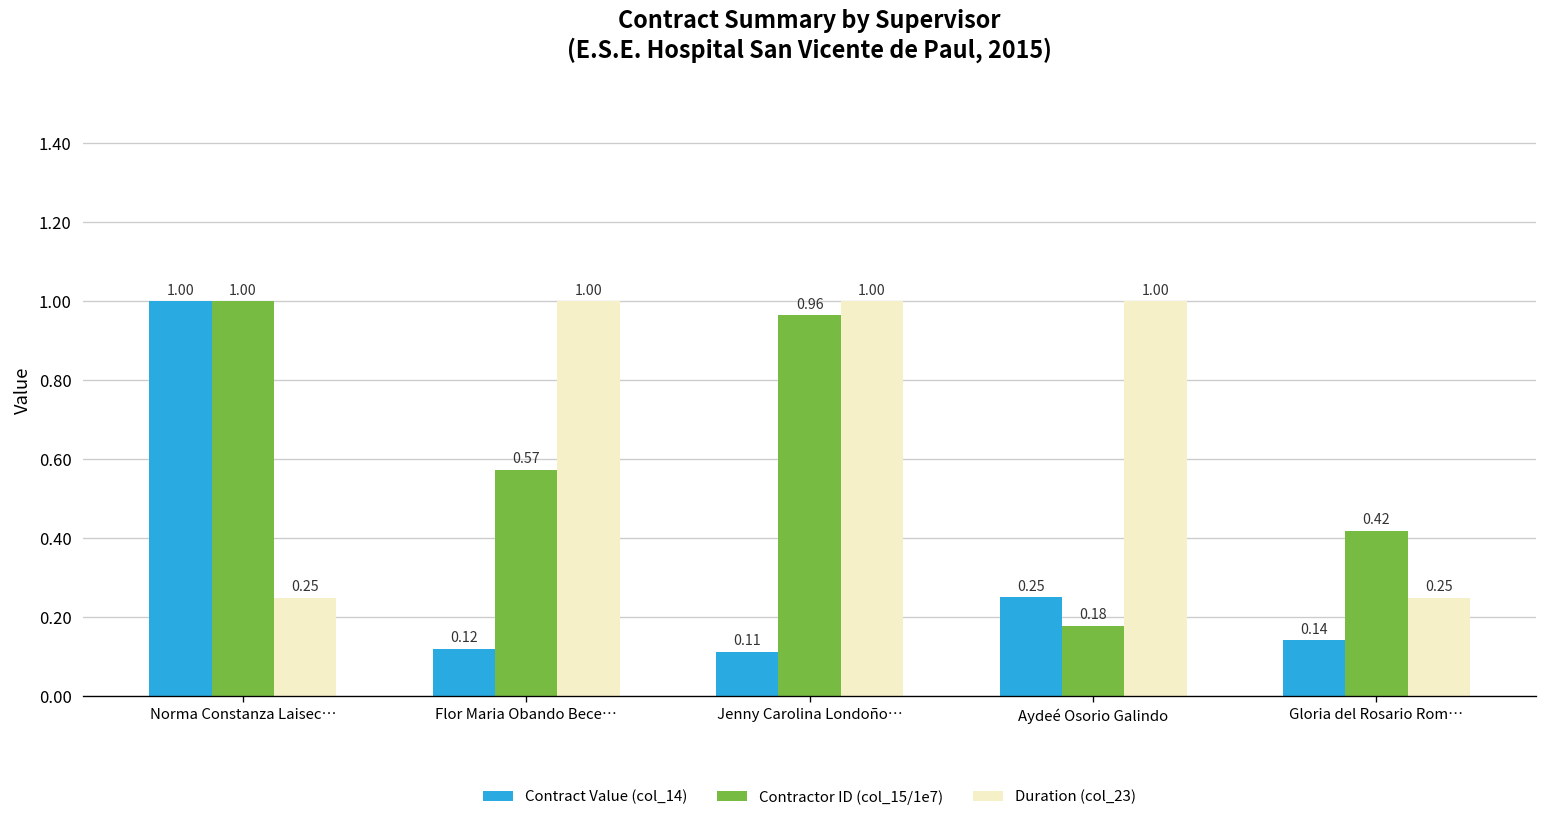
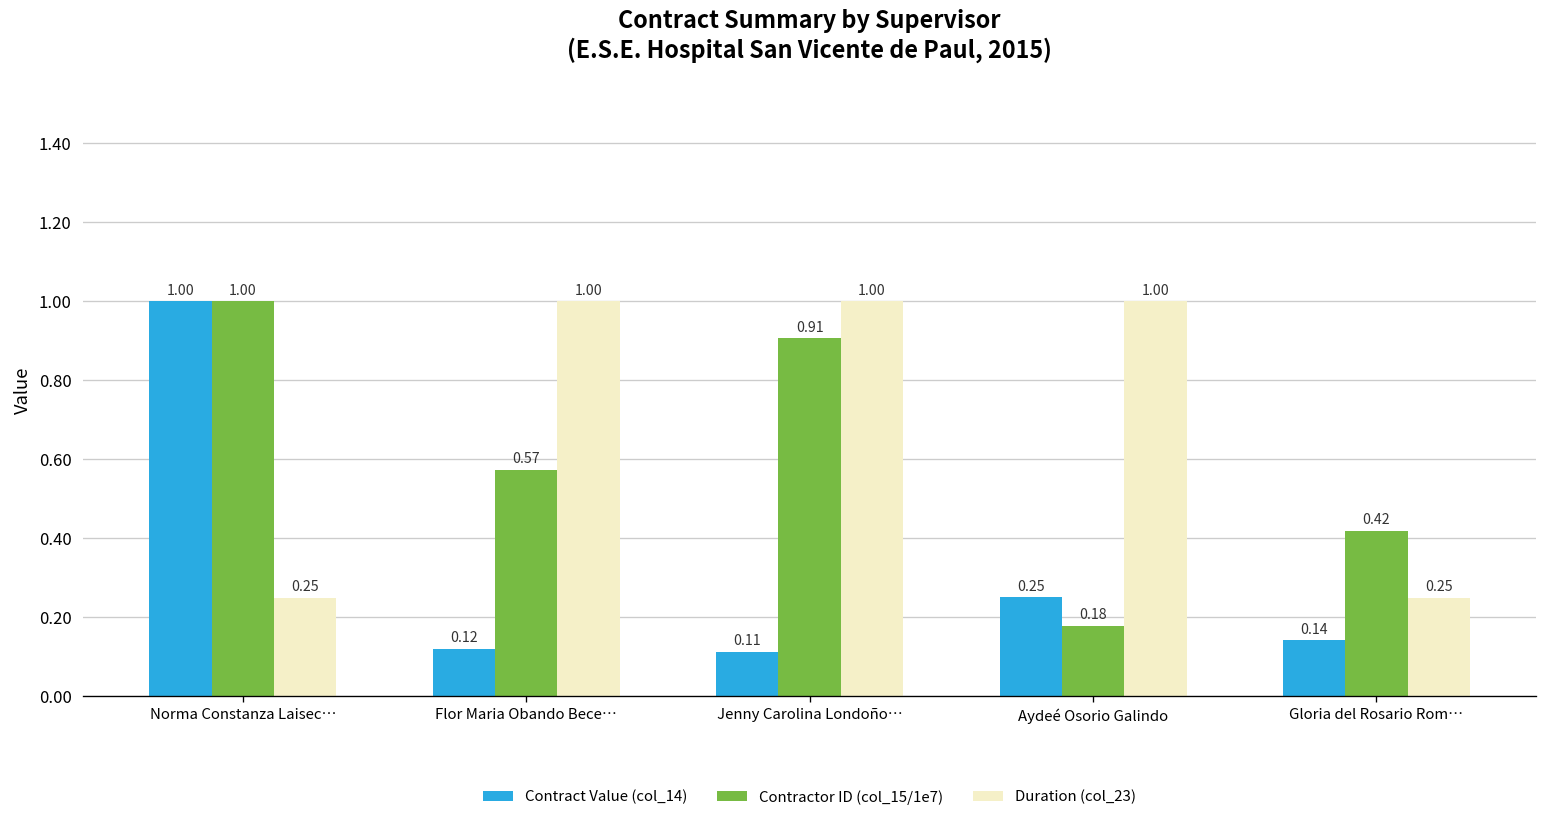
  {
    "Contract Value (col_14)": {
      "Norma Constanza Laisec…": 1.00,
      "Flor Maria Obando Bece…": 0.12,
      "Jenny Carolina Londoño…": 0.11,
      "Aydeé Osorio Galindo": 0.25,
      "Gloria del Rosario Rom…": 0.14
    },
    "Contractor ID (col_15/1e7)": {
      "Norma Constanza Laisec…": 1.00,
      "Flor Maria Obando Bece…": 0.57,
-     "Jenny Carolina Londoño…": 0.96,
+     "Jenny Carolina Londoño…": 0.91,
      "Aydeé Osorio Galindo": 0.18,
      "Gloria del Rosario Rom…": 0.42
    },
    "Duration (col_23)": {
      "Norma Constanza Laisec…": 0.25,
      "Flor Maria Obando Bece…": 1.00,
      "Jenny Carolina Londoño…": 1.00,
      "Aydeé Osorio Galindo": 1.00,
      "Gloria del Rosario Rom…": 0.25
    }
  }
